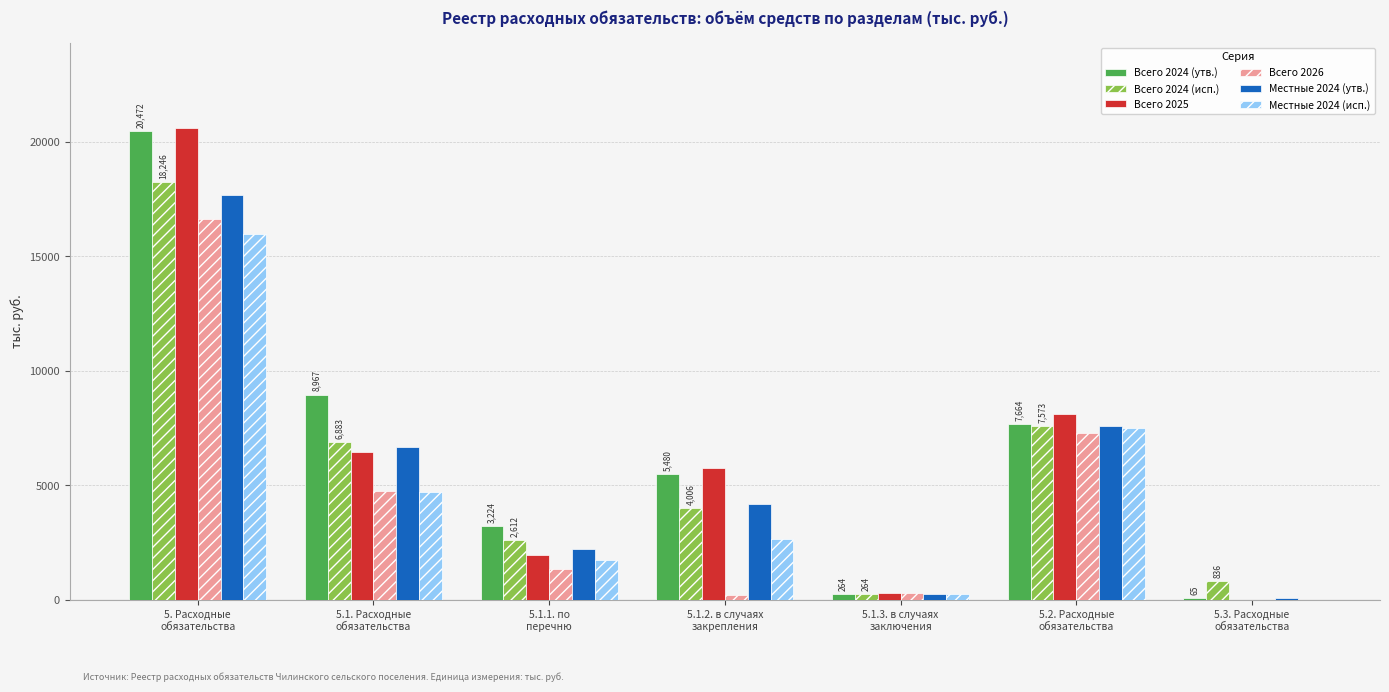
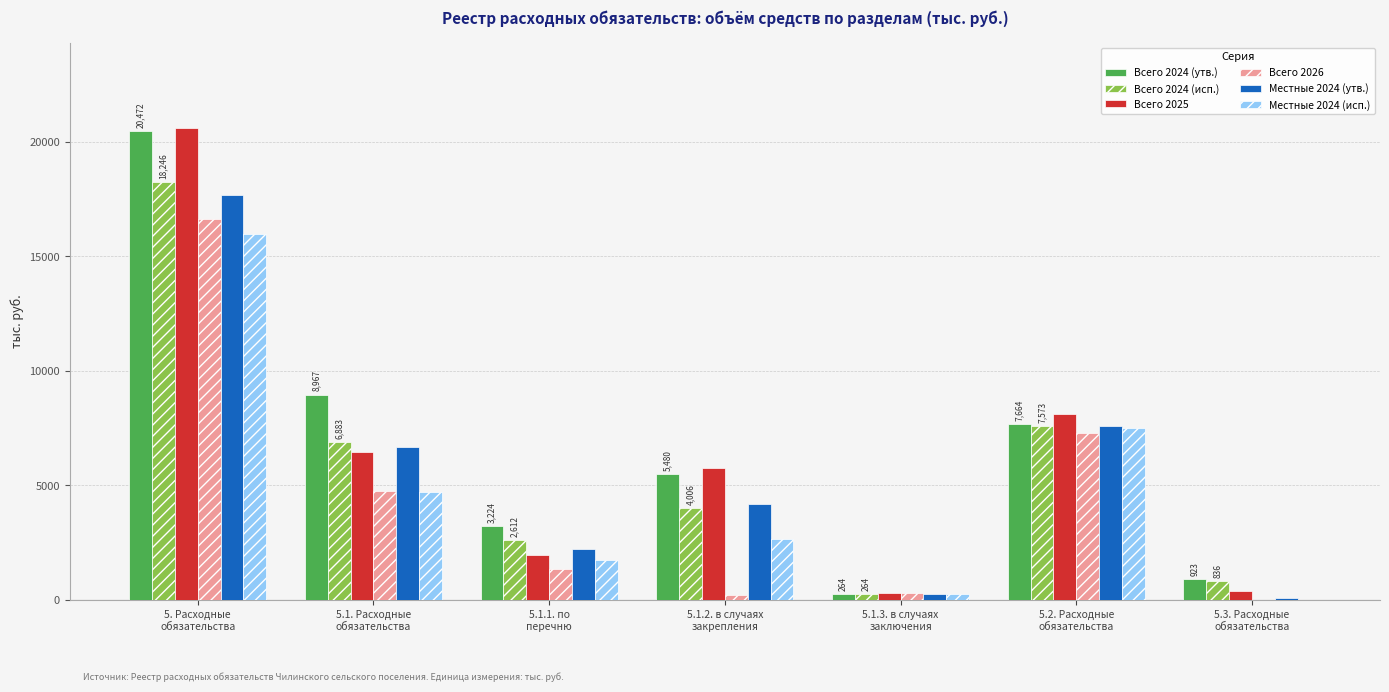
  {
    "Всего 2024 (утв.)": {
      "5. Расходные обязательства": "20,472",
      "5.1. Расходные обязательства": "8,967",
      "5.1.1. по перечню": "3,224",
      "5.1.2. в случаях закрепления": "5,480",
      "5.1.3. в случаях заключения": "264",
      "5.2. Расходные обязательства": "7,664",
-     "5.3. Расходные обязательства": "65"
+     "5.3. Расходные обязательства": "923"
    },
    "Всего 2024 (исп.)": {
      "5. Расходные обязательства": "18,246",
      "5.1. Расходные обязательства": "6,883",
      "5.1.1. по перечню": "2,612",
      "5.1.2. в случаях закрепления": "4,006",
      "5.1.3. в случаях заключения": "264",
      "5.2. Расходные обязательства": "7,573",
      "5.3. Расходные обязательства": "836"
    },
    "Всего 2025": {
      "5. Расходные обязательства": "20600",
      "5.1. Расходные обязательства": "6500",
      "5.1.1. по перечню": "1900",
      "5.1.2. в случаях закрепления": "5800",
      "5.1.3. в случаях заключения": "300",
      "5.2. Расходные обязательства": "8100",
-     "5.3. Расходные обязательства": "0"
+     "5.3. Расходные обязательства": "400"
    },
    "Всего 2026": {
      "5. Расходные обязательства": "16600",
      "5.1. Расходные обязательства": "4800",
      "5.1.1. по перечню": "1300",
      "5.1.2. в случаях закрепления": "200",
      "5.1.3. в случаях заключения": "300",
      "5.2. Расходные обязательства": "7300"
    },
    "Местные 2024 (утв.)": {
      "5. Расходные обязательства": "17700",
      "5.1. Расходные обязательства": "6700",
      "5.1.1. по перечню": "2200",
      "5.1.2. в случаях закрепления": "4200",
      "5.1.3. в случаях заключения": "300",
      "5.2. Расходные обязательства": "7600"
    },
    "Местные 2024 (исп.)": {
      "5. Расходные обязательства": "16000",
      "5.1. Расходные обязательства": "4700",
      "5.1.1. по перечню": "1700",
      "5.1.2. в случаях закрепления": "2700",
      "5.1.3. в случаях заключения": "300",
      "5.2. Расходные обязательства": "7500"
    }
  }
